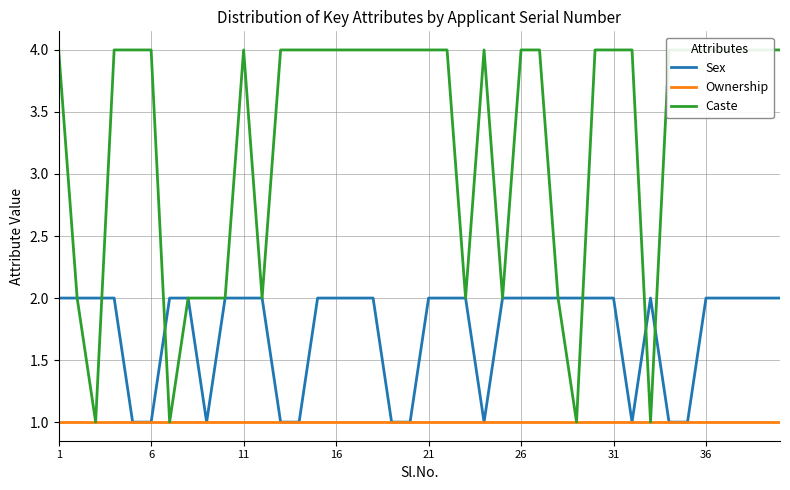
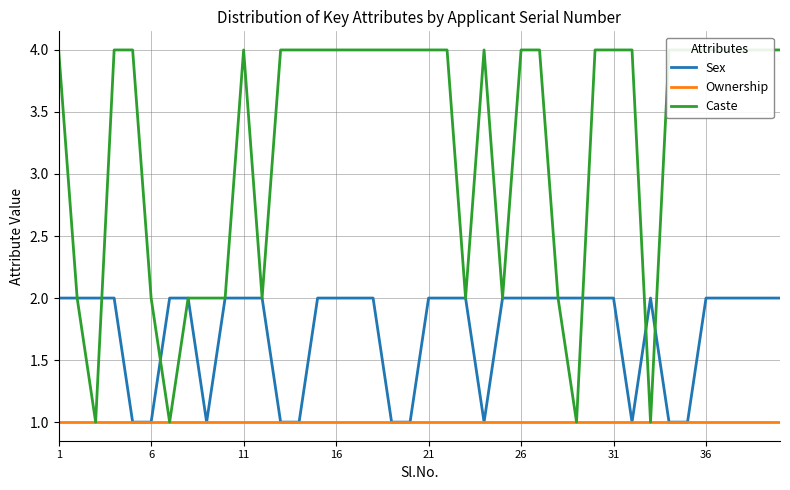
  {
    "Sex": {
      "1": 2,
      "11": 2,
      "16": 2,
      "21": 2,
      "26": 2,
      "31": 2,
      "36": 2
    },
    "Ownership": {
      "1": 1,
      "11": 1,
      "16": 1,
      "21": 1,
      "26": 1,
      "31": 1,
      "36": 1
    },
    "Caste": {
      "1": 4,
-     "6": 4,
+     "6": 2,
      "11": 4,
      "16": 4,
      "21": 4,
      "26": 4,
      "31": 4
    }
  }
